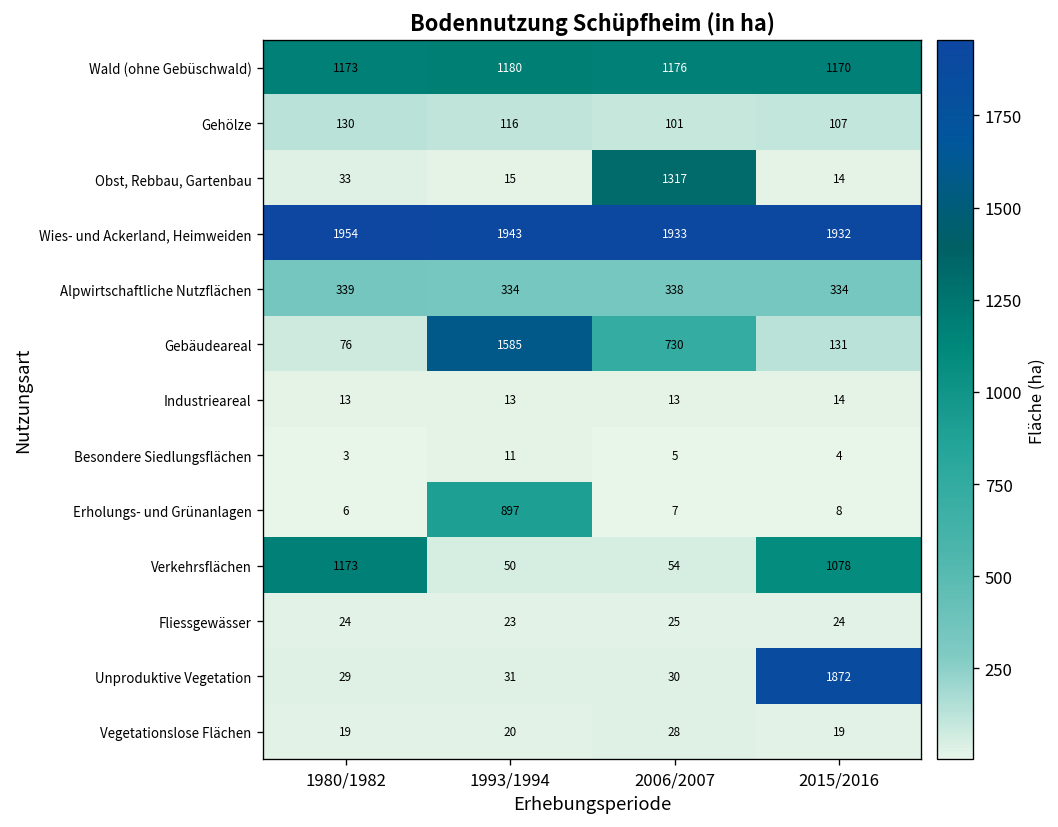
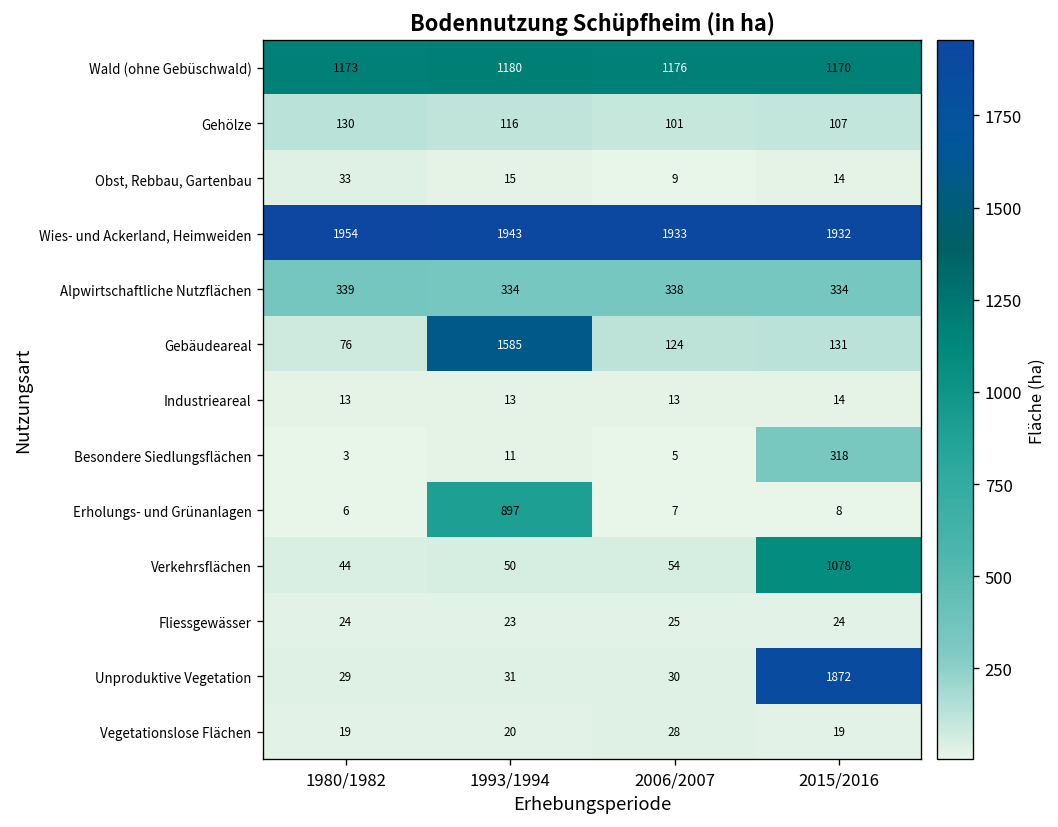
  {
    "Wald (ohne Gebüschwald)": {
      "1980/1982": 1173,
      "1993/1994": 1180,
      "2006/2007": 1176,
      "2015/2016": 1170
    },
    "Gehölze": {
      "1980/1982": 130,
      "1993/1994": 116,
      "2006/2007": 101,
      "2015/2016": 107
    },
    "Obst, Rebbau, Gartenbau": {
      "1980/1982": 33,
      "1993/1994": 15,
-     "2006/2007": 1317,
+     "2006/2007": 9,
      "2015/2016": 14
    },
    "Wies- und Ackerland, Heimweiden": {
      "1980/1982": 1954,
      "1993/1994": 1943,
      "2006/2007": 1933,
      "2015/2016": 1932
    },
    "Alpwirtschaftliche Nutzflächen": {
      "1980/1982": 339,
      "1993/1994": 334,
      "2006/2007": 338,
      "2015/2016": 334
    },
    "Gebäudeareal": {
      "1980/1982": 76,
      "1993/1994": 1585,
-     "2006/2007": 730,
+     "2006/2007": 124,
      "2015/2016": 131
    },
    "Industrieareal": {
      "1980/1982": 13,
      "1993/1994": 13,
      "2006/2007": 13,
      "2015/2016": 14
    },
    "Besondere Siedlungsflächen": {
      "1980/1982": 3,
      "1993/1994": 11,
      "2006/2007": 5,
-     "2015/2016": 4
+     "2015/2016": 318
    },
    "Erholungs- und Grünanlagen": {
      "1980/1982": 6,
      "1993/1994": 897,
      "2006/2007": 7,
      "2015/2016": 8
    },
    "Verkehrsflächen": {
-     "1980/1982": 1173,
+     "1980/1982": 44,
      "1993/1994": 50,
      "2006/2007": 54,
      "2015/2016": 1078
    },
    "Fliessgewässer": {
      "1980/1982": 24,
      "1993/1994": 23,
      "2006/2007": 25,
      "2015/2016": 24
    },
    "Unproduktive Vegetation": {
      "1980/1982": 29,
      "1993/1994": 31,
      "2006/2007": 30,
      "2015/2016": 1872
    },
    "Vegetationslose Flächen": {
      "1980/1982": 19,
      "1993/1994": 20,
      "2006/2007": 28,
      "2015/2016": 19
    }
  }
